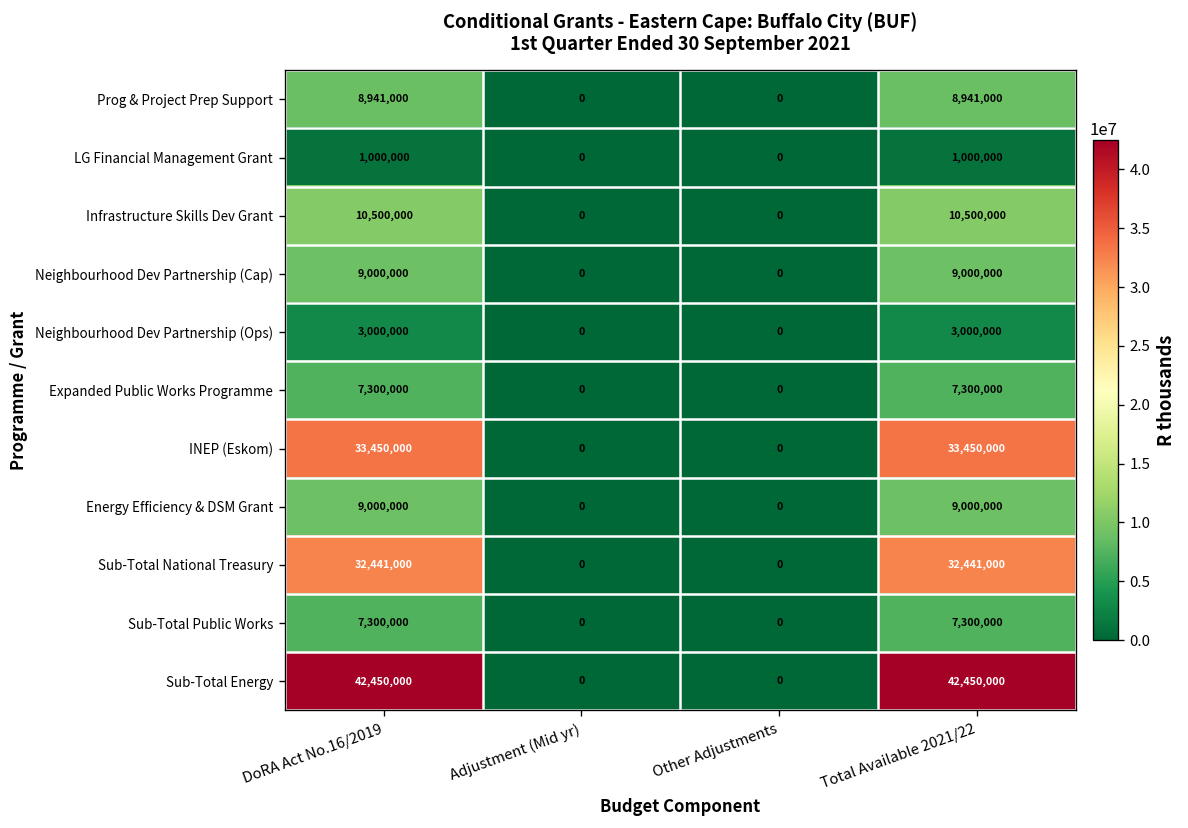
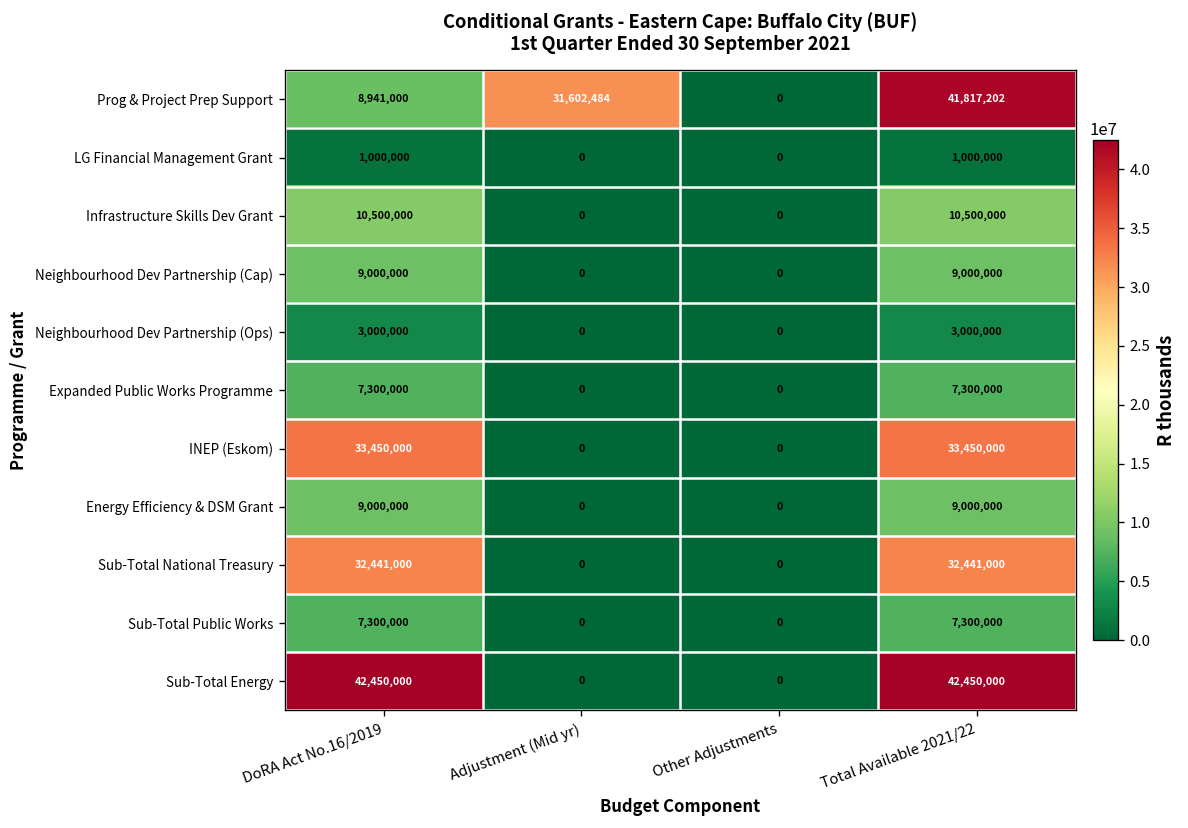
  {
    "Prog & Project Prep Support": {
      "DoRA Act No.16/2019": "8,941,000",
-     "Adjustment (Mid yr)": "0",
+     "Adjustment (Mid yr)": "31,602,484",
      "Other Adjustments": "0",
-     "Total Available 2021/22": "8,941,000"
+     "Total Available 2021/22": "41,817,202"
    },
    "LG Financial Management Grant": {
      "DoRA Act No.16/2019": "1,000,000",
      "Adjustment (Mid yr)": "0",
      "Other Adjustments": "0",
      "Total Available 2021/22": "1,000,000"
    },
    "Infrastructure Skills Dev Grant": {
      "DoRA Act No.16/2019": "10,500,000",
      "Adjustment (Mid yr)": "0",
      "Other Adjustments": "0",
      "Total Available 2021/22": "10,500,000"
    },
    "Neighbourhood Dev Partnership (Cap)": {
      "DoRA Act No.16/2019": "9,000,000",
      "Adjustment (Mid yr)": "0",
      "Other Adjustments": "0",
      "Total Available 2021/22": "9,000,000"
    },
    "Neighbourhood Dev Partnership (Ops)": {
      "DoRA Act No.16/2019": "3,000,000",
      "Adjustment (Mid yr)": "0",
      "Other Adjustments": "0",
      "Total Available 2021/22": "3,000,000"
    },
    "Expanded Public Works Programme": {
      "DoRA Act No.16/2019": "7,300,000",
      "Adjustment (Mid yr)": "0",
      "Other Adjustments": "0",
      "Total Available 2021/22": "7,300,000"
    },
    "INEP (Eskom)": {
      "DoRA Act No.16/2019": "33,450,000",
      "Adjustment (Mid yr)": "0",
      "Other Adjustments": "0",
      "Total Available 2021/22": "33,450,000"
    },
    "Energy Efficiency & DSM Grant": {
      "DoRA Act No.16/2019": "9,000,000",
      "Adjustment (Mid yr)": "0",
      "Other Adjustments": "0",
      "Total Available 2021/22": "9,000,000"
    },
    "Sub-Total National Treasury": {
      "DoRA Act No.16/2019": "32,441,000",
      "Adjustment (Mid yr)": "0",
      "Other Adjustments": "0",
      "Total Available 2021/22": "32,441,000"
    },
    "Sub-Total Public Works": {
      "DoRA Act No.16/2019": "7,300,000",
      "Adjustment (Mid yr)": "0",
      "Other Adjustments": "0",
      "Total Available 2021/22": "7,300,000"
    },
    "Sub-Total Energy": {
      "DoRA Act No.16/2019": "42,450,000",
      "Adjustment (Mid yr)": "0",
      "Other Adjustments": "0",
      "Total Available 2021/22": "42,450,000"
    }
  }
